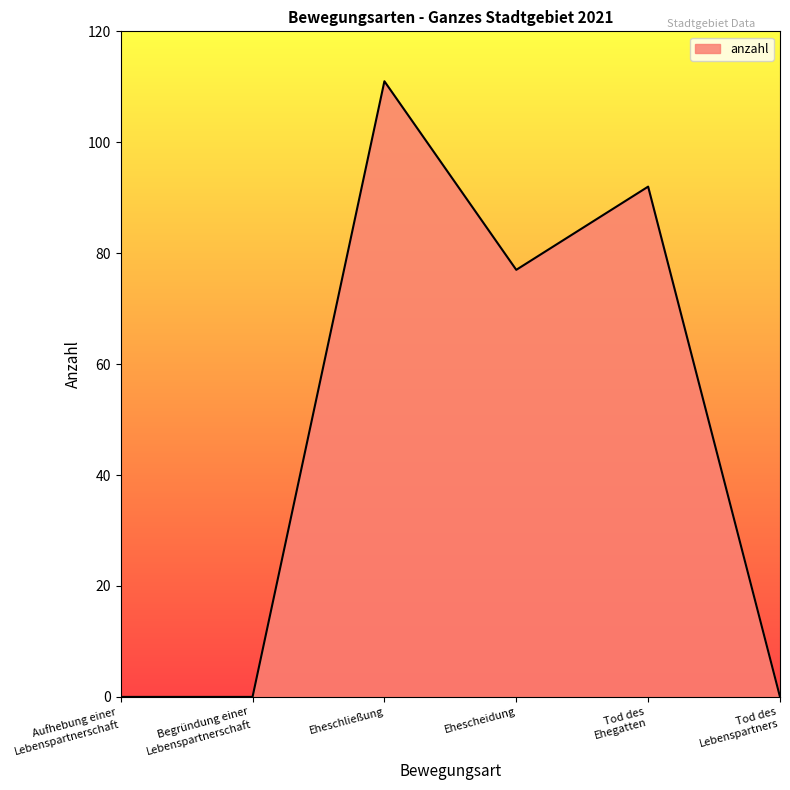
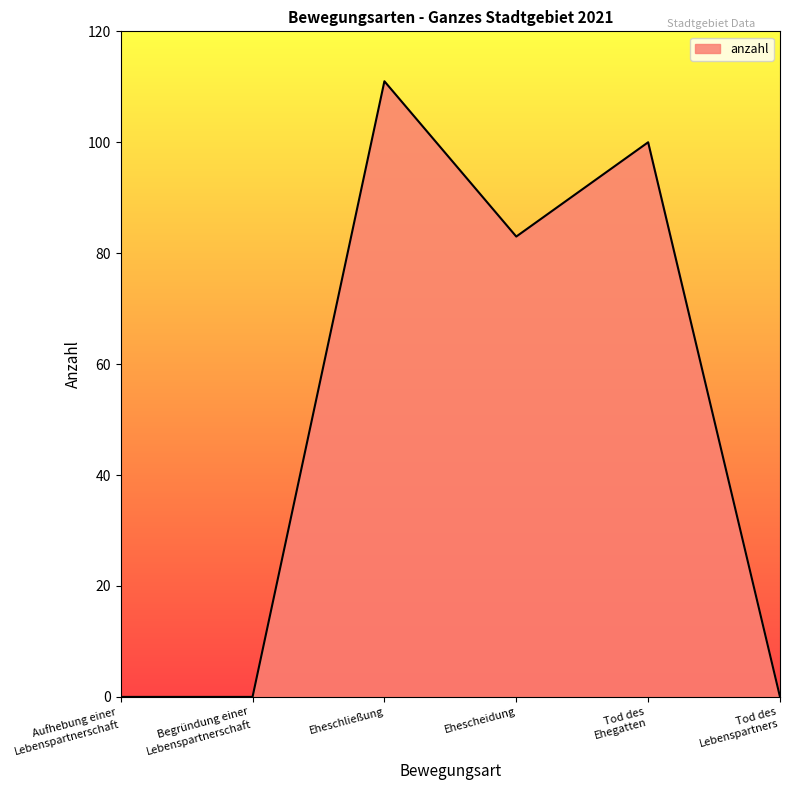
  {
    "Aufhebung einer Lebenspartnerschaft": 0,
    "Begründung einer Lebenspartnerschaft": 0,
    "Eheschließung": 111,
-   "Ehescheidung": 77,
-   "Tod des Ehegatten": 92,
+   "Ehescheidung": 83,
+   "Tod des Ehegatten": 100,
    "Tod des Lebenspartners": 0
  }
